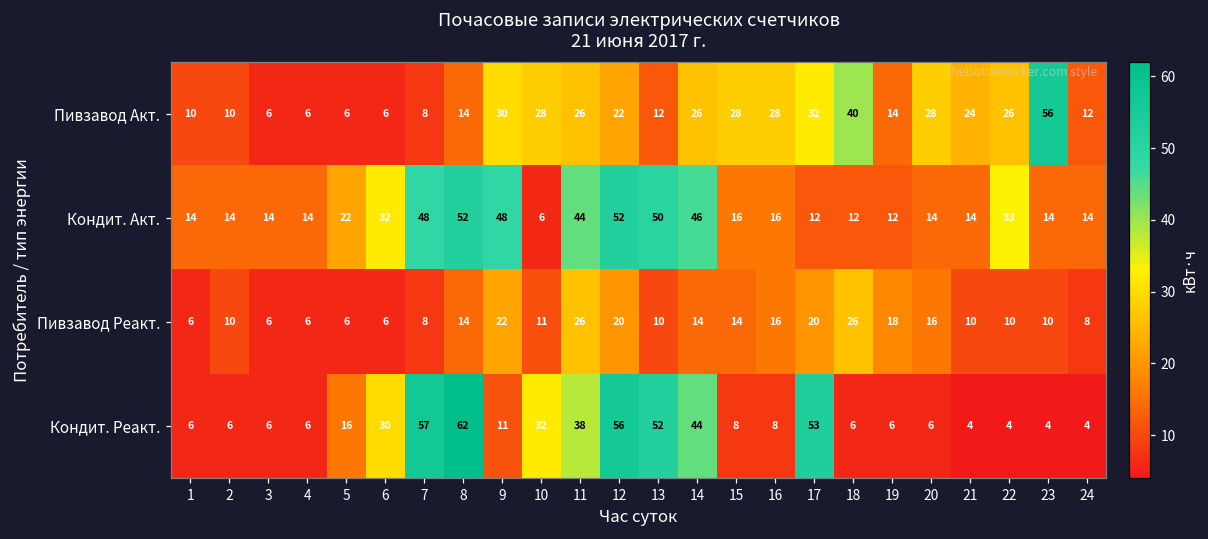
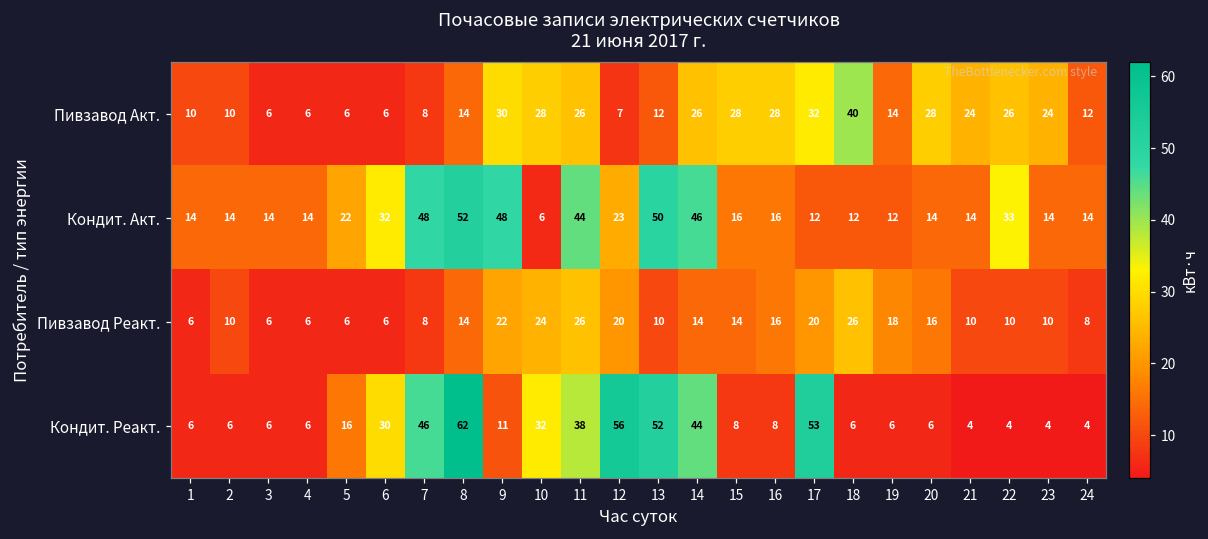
  {
    "Пивзавод Акт.": {
      "1": 10,
      "2": 10,
      "3": 6,
      "4": 6,
      "5": 6,
      "6": 6,
      "7": 8,
      "8": 14,
      "9": 30,
      "10": 28,
      "11": 26,
-     "12": 22,
+     "12": 7,
      "13": 12,
      "14": 26,
      "15": 28,
      "16": 28,
      "17": 32,
      "18": 40,
      "19": 14,
      "20": 28,
      "21": 24,
-     "23": 56,
+     "23": 24,
      "24": 12
    },
    "Кондит. Акт.": {
      "1": 14,
      "2": 14,
      "3": 14,
      "4": 14,
      "5": 22,
      "6": 32,
      "7": 48,
      "8": 52,
      "9": 48,
      "10": 6,
      "11": 44,
-     "12": 52,
+     "12": 23,
      "13": 50,
      "14": 46,
      "15": 16,
      "16": 16,
      "17": 12,
      "18": 12,
      "19": 12,
      "20": 14,
      "21": 14,
      "22": 33,
      "23": 14,
      "24": 14
    },
    "Пивзавод Реакт.": {
      "1": 6,
      "2": 10,
      "3": 6,
      "4": 6,
      "5": 6,
      "6": 6,
      "7": 8,
      "8": 14,
      "9": 22,
-     "10": 11,
+     "10": 24,
      "11": 26,
      "12": 20,
      "13": 10,
      "14": 14,
      "15": 14,
      "16": 16,
      "17": 20,
      "18": 26,
      "19": 18,
      "20": 16,
      "21": 10,
      "22": 10,
      "23": 10,
      "24": 8
    },
    "Кондит. Реакт.": {
      "1": 6,
      "2": 6,
      "3": 6,
      "4": 6,
      "5": 16,
      "6": 30,
-     "7": 57,
+     "7": 46,
      "8": 62,
      "9": 11,
      "10": 32,
      "11": 38,
      "12": 56,
      "13": 52,
      "14": 44,
      "15": 8,
      "16": 8,
      "17": 53,
      "18": 6,
      "19": 6,
      "20": 6,
      "21": 4,
      "22": 4,
      "23": 4,
      "24": 4
    }
  }
